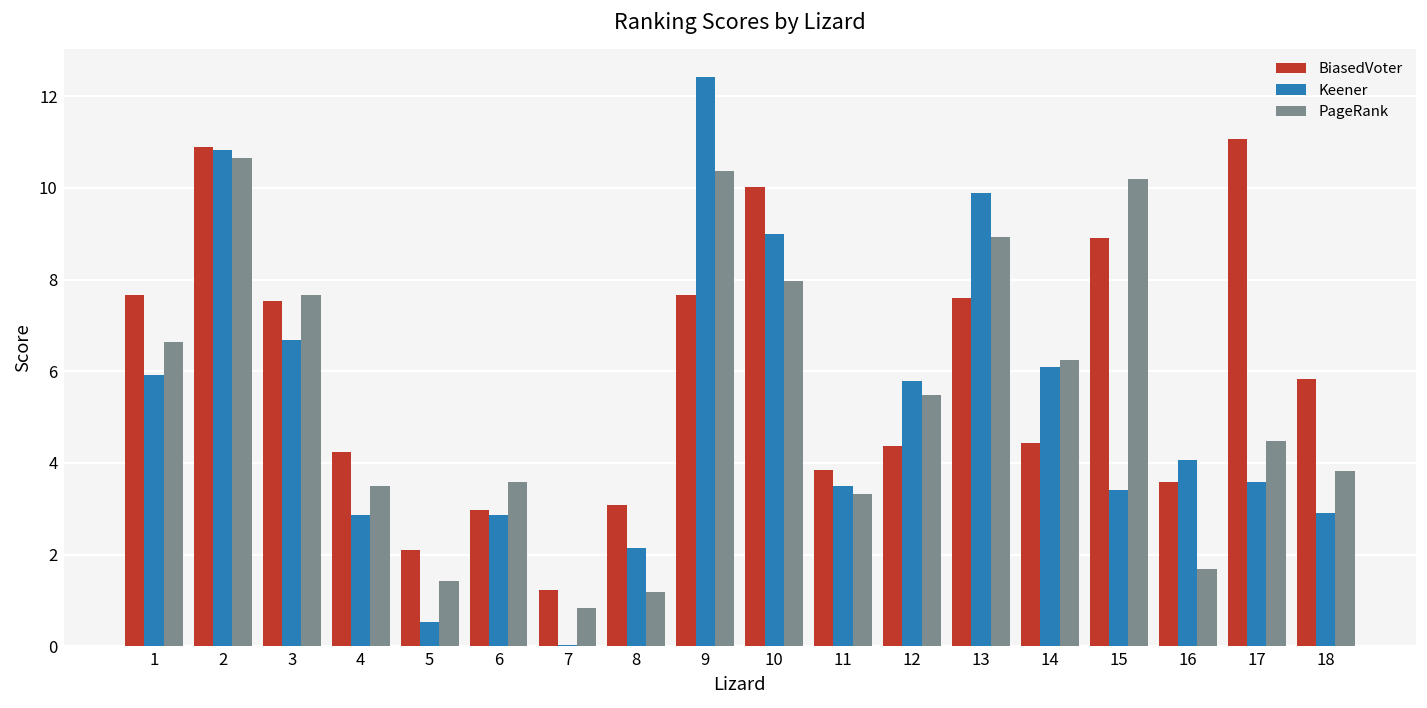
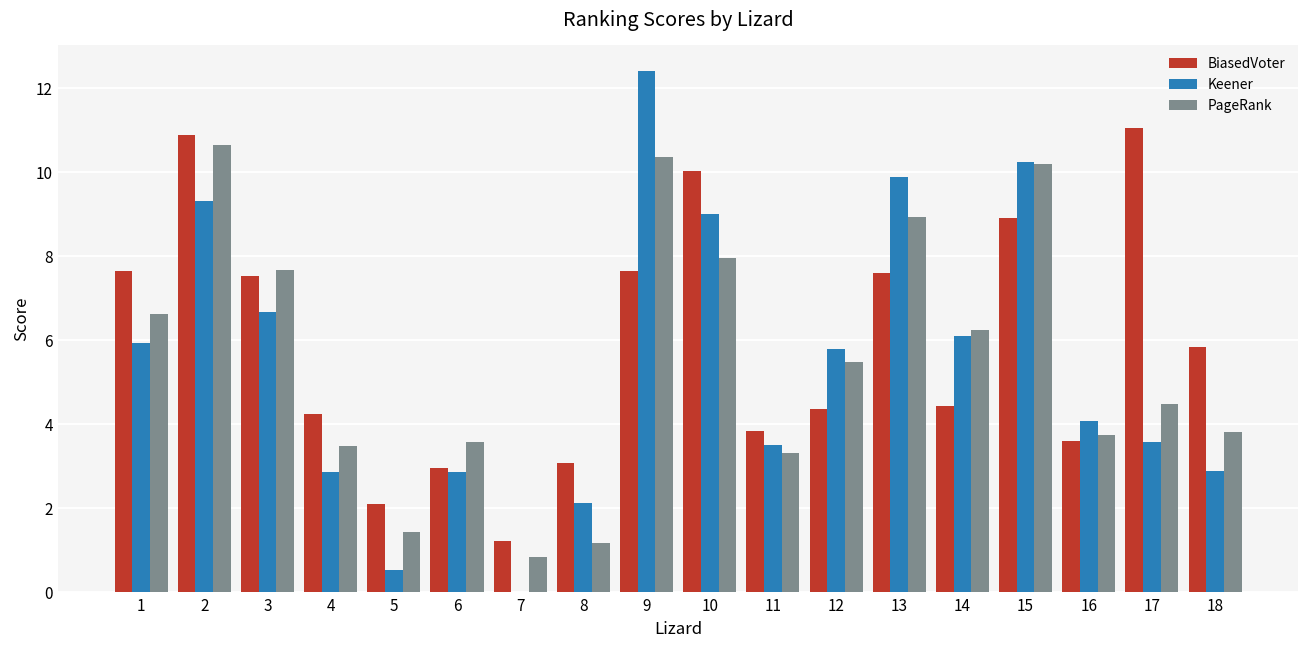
  {
    "BiasedVoter": {
      "1": 7.7,
      "2": 10.9,
      "3": 7.5,
      "4": 4.2,
      "5": 2.1,
      "6": 3.0,
      "7": 1.2,
      "8": 3.1,
      "9": 7.7,
      "10": 10.0,
      "11": 3.8,
      "12": 4.4,
      "13": 7.6,
      "14": 4.4,
      "15": 8.9,
      "16": 3.6,
      "17": 11.1,
      "18": 5.8
    },
    "Keener": {
      "1": 5.9,
-     "2": 10.8,
+     "2": 9.3,
      "3": 6.7,
      "4": 2.9,
      "5": 0.5,
      "6": 2.9,
      "8": 2.1,
      "9": 12.4,
      "10": 9.0,
      "11": 3.5,
      "12": 5.8,
      "13": 9.9,
      "14": 6.1,
-     "15": 3.4,
+     "15": 10.2,
      "16": 4.1,
      "17": 3.6,
      "18": 2.9
    },
    "PageRank": {
      "1": 6.6,
      "2": 10.6,
      "3": 7.7,
      "4": 3.5,
      "5": 1.4,
      "6": 3.6,
      "7": 0.8,
      "8": 1.2,
      "9": 10.4,
      "10": 8.0,
      "11": 3.3,
      "12": 5.5,
      "13": 8.9,
      "14": 6.2,
      "15": 10.2,
-     "16": 1.7,
+     "16": 3.7,
      "17": 4.5,
      "18": 3.8
    }
  }
